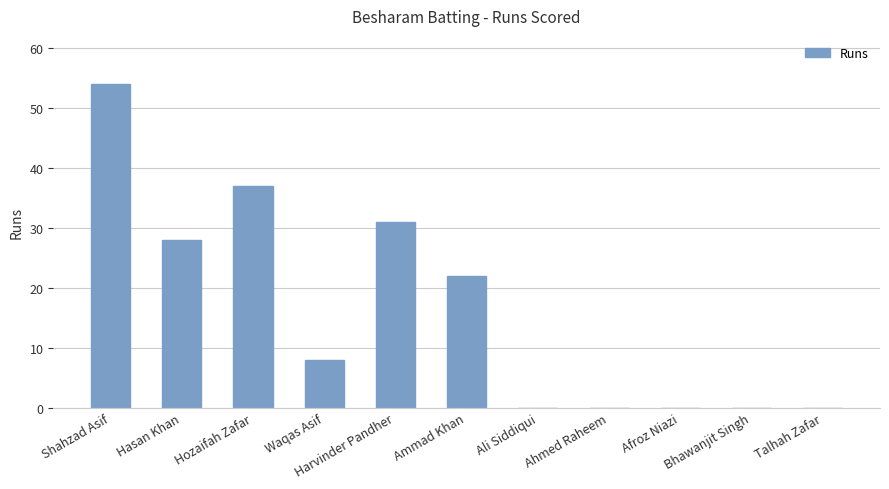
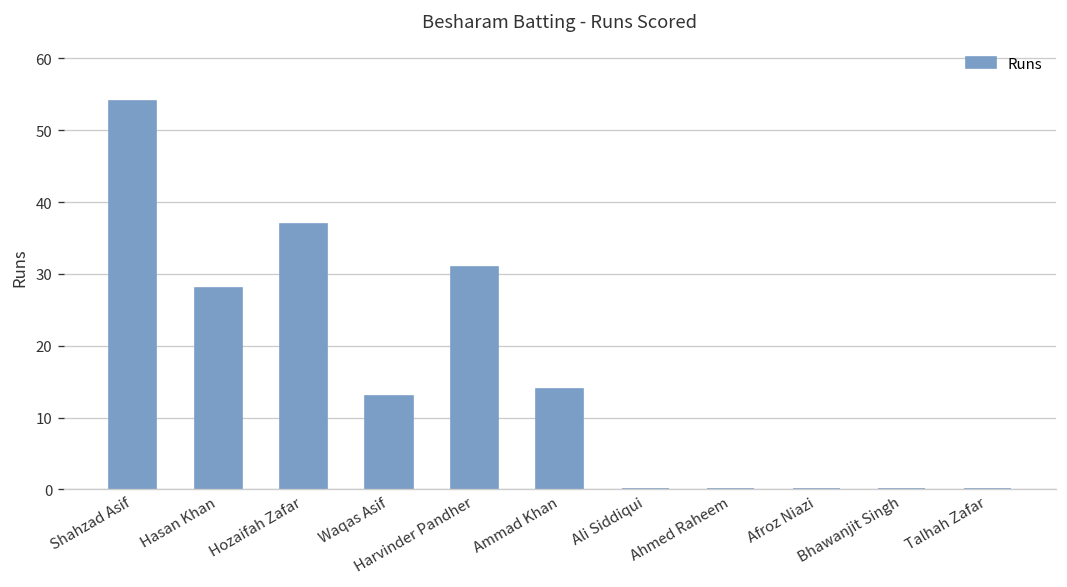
  {
    "Shahzad Asif": 54,
    "Hasan Khan": 28,
    "Hozaifah Zafar": 37,
-   "Waqas Asif": 8,
+   "Waqas Asif": 13,
    "Harvinder Pandher": 31,
-   "Ammad Khan": 22,
+   "Ammad Khan": 14,
    "Ali Siddiqui": 0,
    "Ahmed Raheem": 0,
    "Afroz Niazi": 0,
    "Bhawanjit Singh": 0,
    "Talhah Zafar": 0
  }
